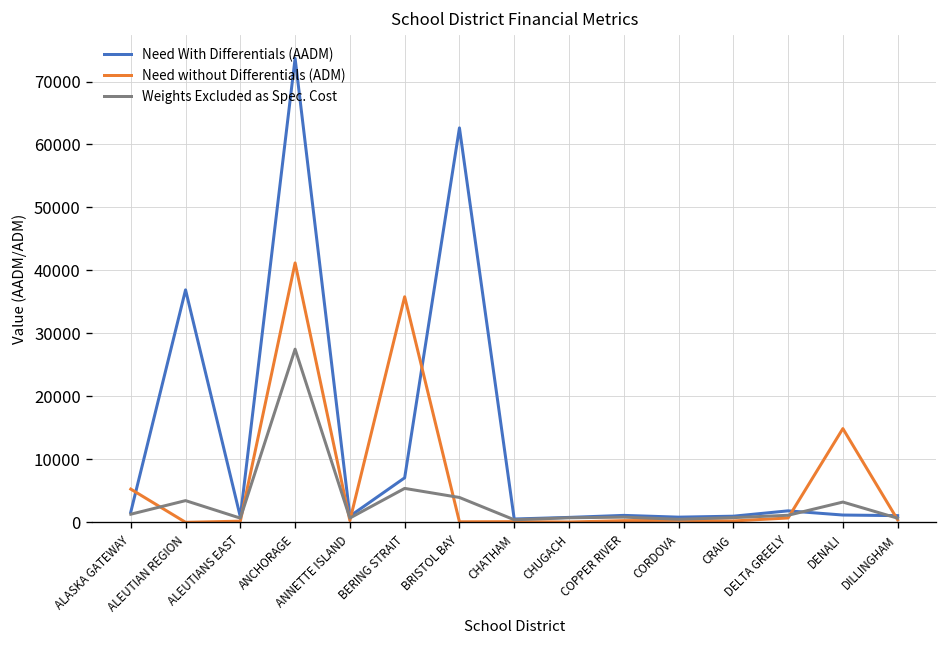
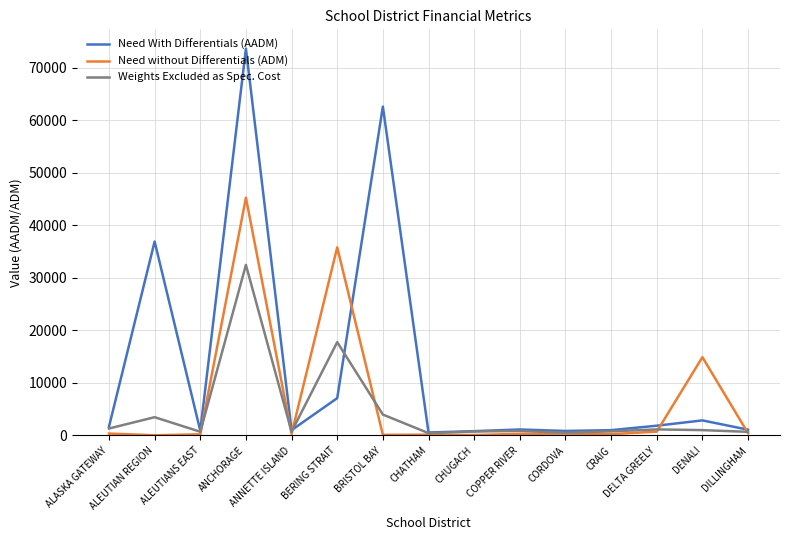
  {
    "Need With Differentials (AADM)": {
      "ALEUTIAN REGION": 37000,
      "ANCHORAGE": 74000,
      "BERING STRAIT": 7000,
      "BRISTOL BAY": 63000,
      "DELTA GREELY": 2000,
-     "DENALI": 1000
+     "DENALI": 3000
    },
    "Need without Differentials (ADM)": {
-     "ALASKA GATEWAY": 5000,
+     "ALASKA GATEWAY": 0,
      "ALEUTIAN REGION": 0,
-     "ANCHORAGE": 41000,
+     "ANCHORAGE": 45000,
      "BERING STRAIT": 36000,
      "BRISTOL BAY": 0,
      "CHUGACH": 0,
      "COPPER RIVER": 0,
      "CRAIG": 0,
      "DENALI": 15000
    },
    "Weights Excluded as Spec. Cost": {
      "ALEUTIAN REGION": 3000,
-     "ANCHORAGE": 28000,
-     "BERING STRAIT": 5000,
+     "ANCHORAGE": 32000,
+     "BERING STRAIT": 18000,
      "BRISTOL BAY": 4000,
-     "DENALI": 3000
+     "DENALI": 1000
    }
  }
